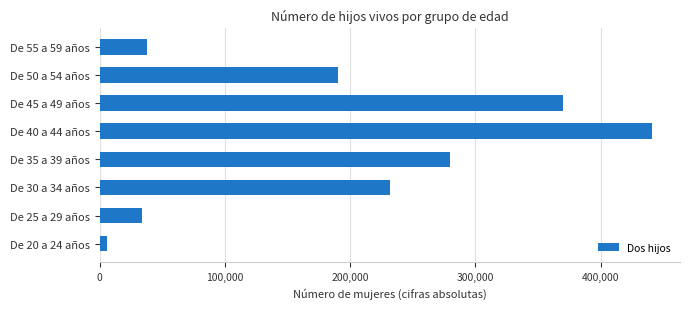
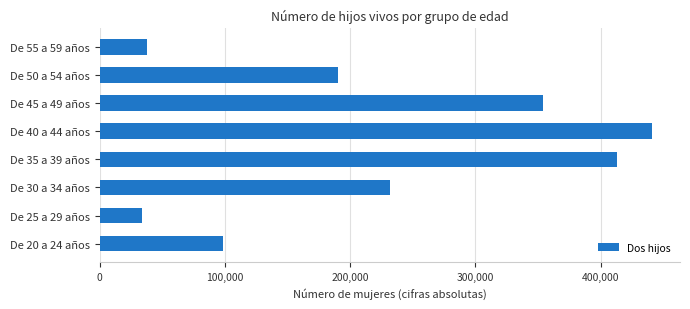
  {
    "De 55 a 59 años": "38,000",
    "De 50 a 54 años": "190,000",
-   "De 45 a 49 años": "370,000",
+   "De 45 a 49 años": "354,000",
    "De 40 a 44 años": "441,000",
-   "De 35 a 39 años": "280,000",
+   "De 35 a 39 años": "413,000",
    "De 30 a 34 años": "232,000",
    "De 25 a 29 años": "33,000",
-   "De 20 a 24 años": "6,000"
+   "De 20 a 24 años": "99,000"
  }
